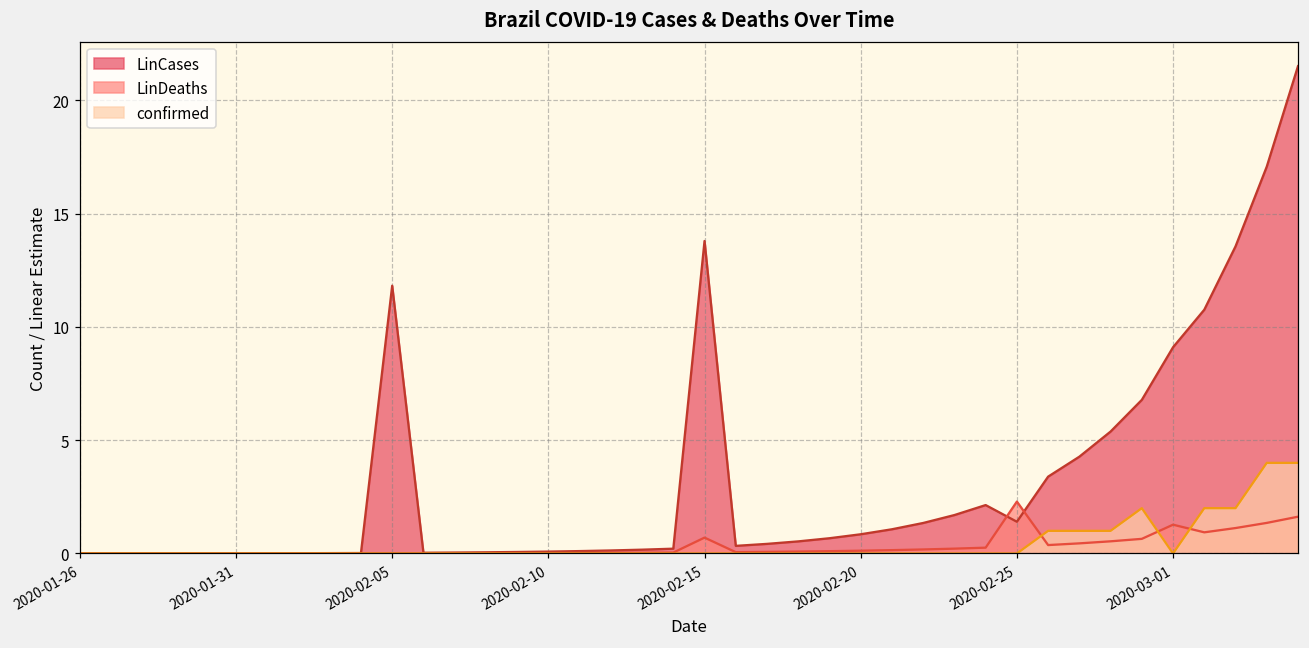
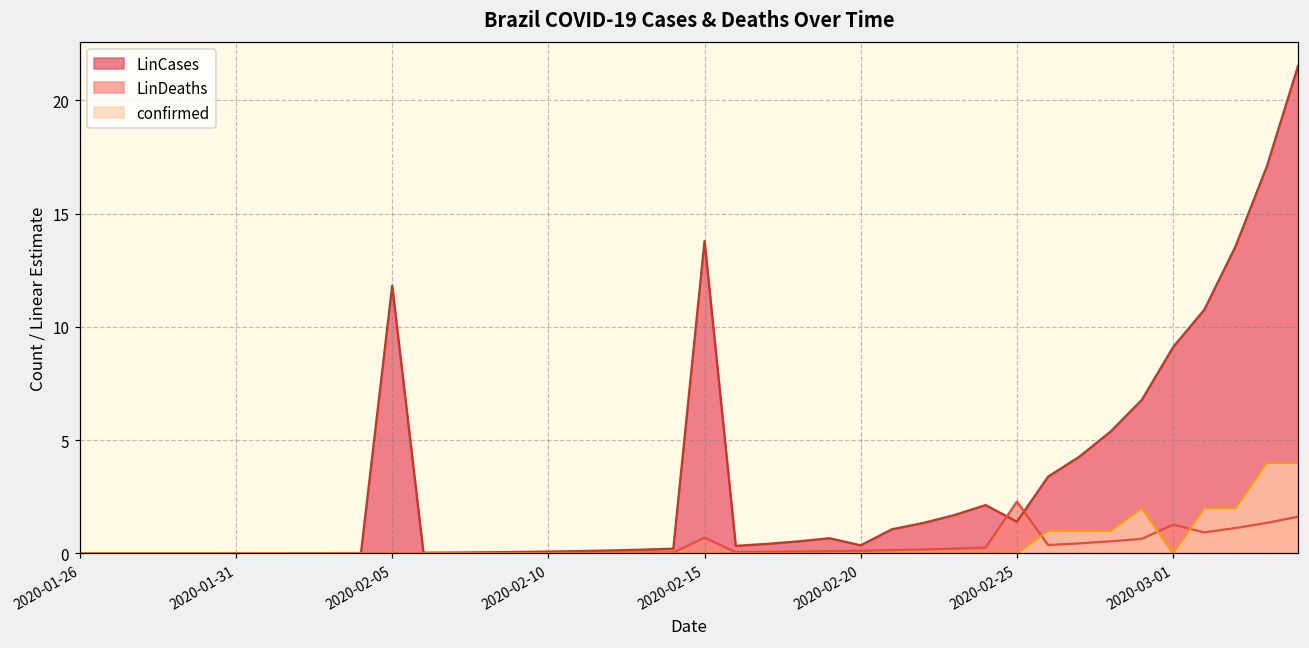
  {
    "LinCases": {
      "2020-02-05": 11.8,
      "2020-02-15": 13.8,
-     "2020-02-20": 0.8,
+     "2020-02-20": 0.4,
      "2020-02-25": 1.4,
      "2020-03-01": 9.1
    },
    "LinDeaths": {
      "2020-02-15": 0.7,
      "2020-02-25": 2.3,
      "2020-03-01": 1.3
    },
    "confirmed": {
      "2020-02-15": 0.0,
      "2020-02-25": 0.0,
      "2020-03-01": 0.0
    }
  }
